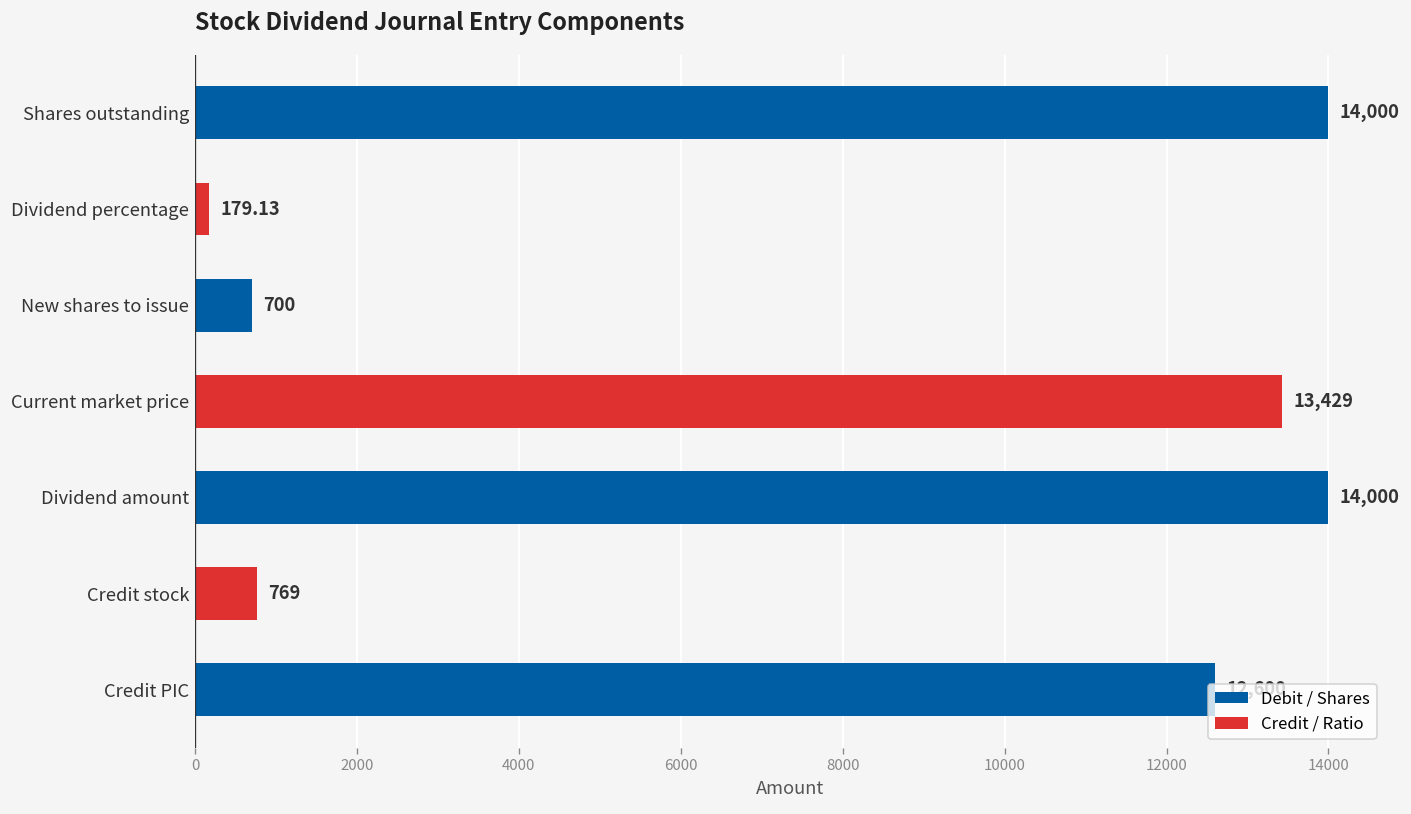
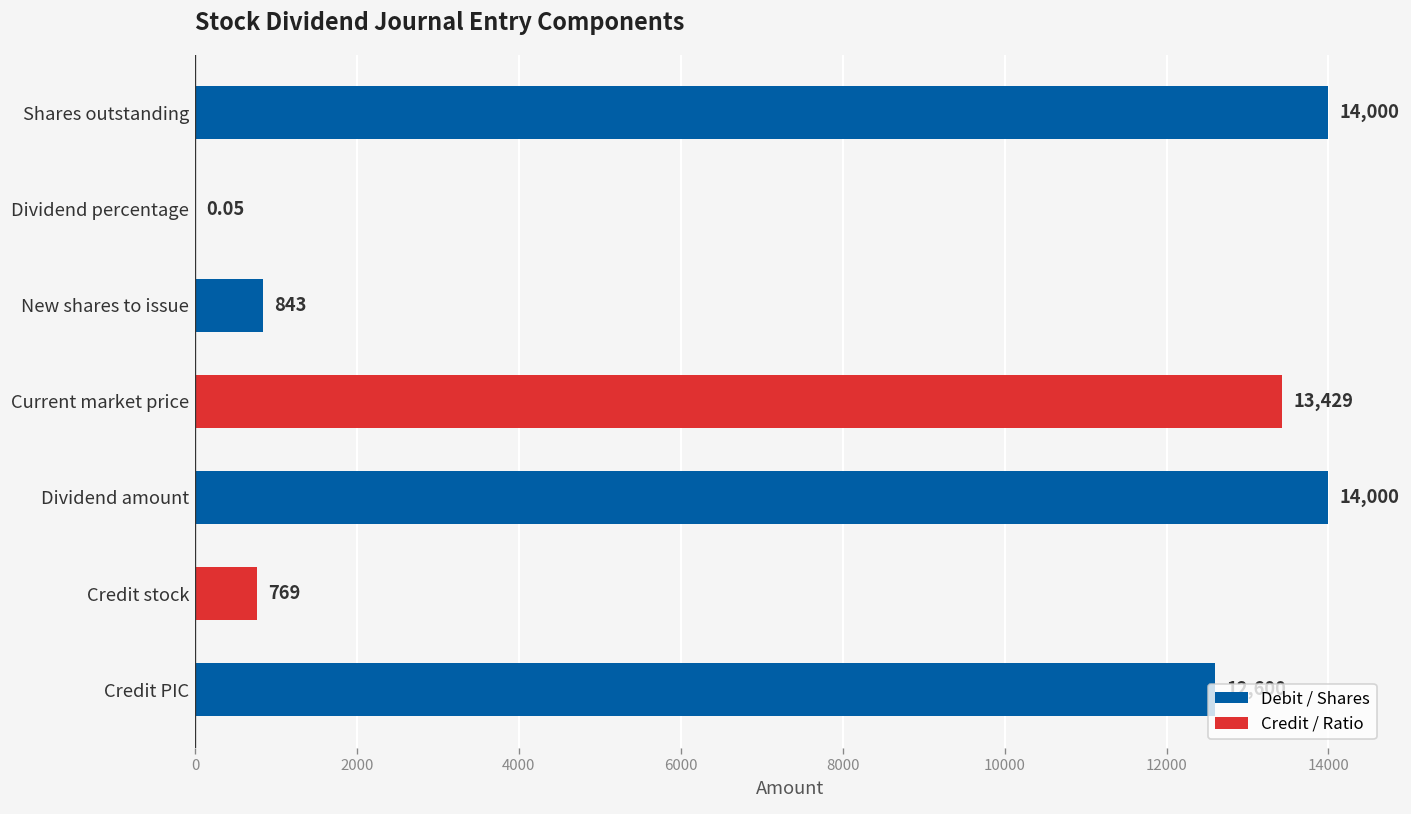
  {
    "Shares outstanding": "14,000",
-   "Dividend percentage": "179.13",
-   "New shares to issue": "700",
+   "Dividend percentage": "0.05",
+   "New shares to issue": "843",
    "Current market price": "13,429",
    "Dividend amount": "14,000",
    "Credit stock": "769"
  }
